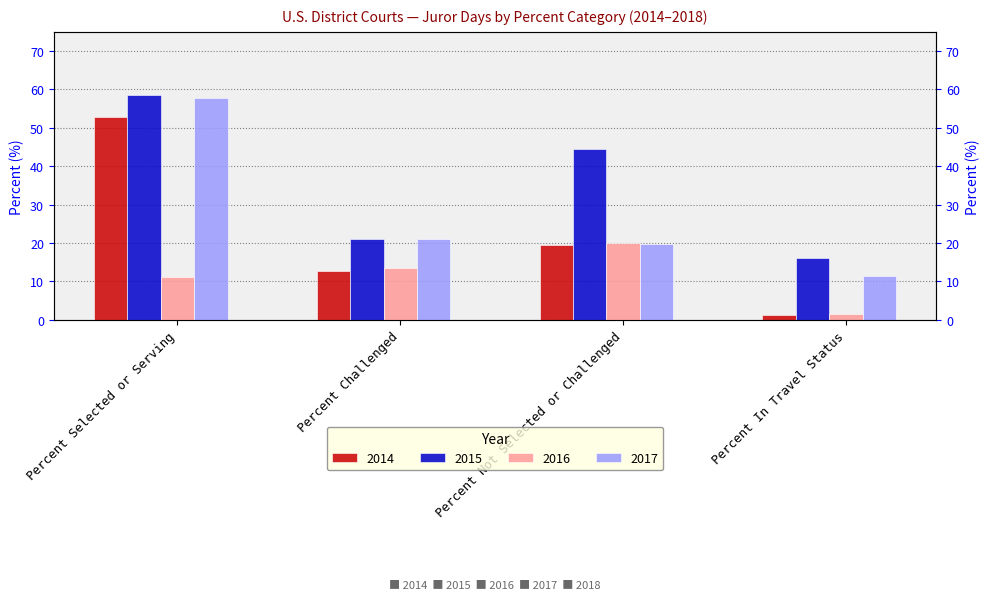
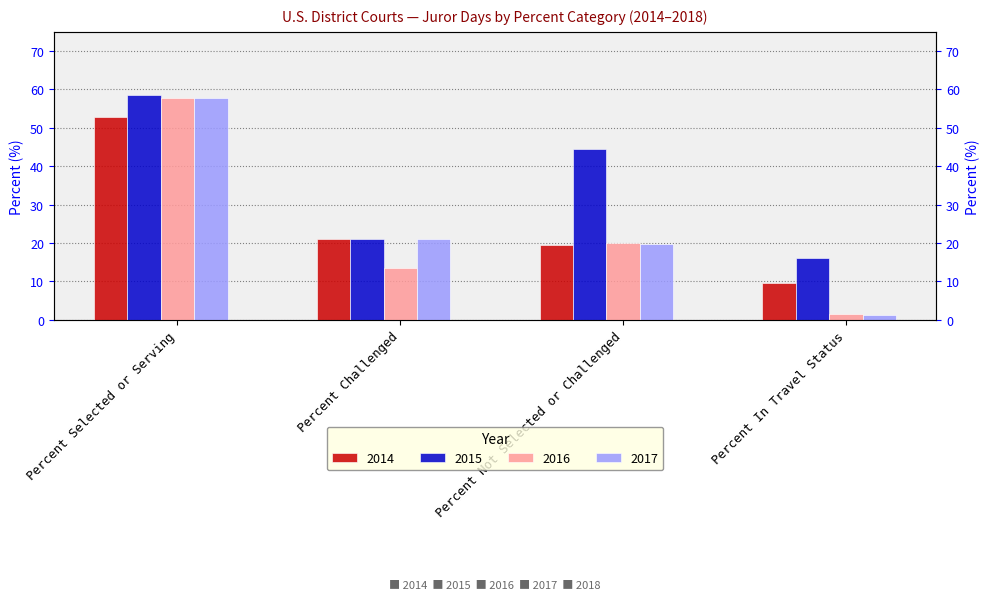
  {
    "2014": {
      "Percent Selected or Serving": 53,
-     "Percent Challenged": 13,
+     "Percent Challenged": 21,
      "Percent Not Selected or Challenged": 20,
-     "Percent In Travel Status": 1
+     "Percent In Travel Status": 10
    },
    "2015": {
      "Percent Selected or Serving": 58,
      "Percent Challenged": 21,
      "Percent Not Selected or Challenged": 45,
      "Percent In Travel Status": 16
    },
    "2016": {
-     "Percent Selected or Serving": 11,
+     "Percent Selected or Serving": 58,
      "Percent Challenged": 13,
      "Percent Not Selected or Challenged": 20,
      "Percent In Travel Status": 1
    },
    "2017": {
      "Percent Selected or Serving": 58,
      "Percent Challenged": 21,
      "Percent Not Selected or Challenged": 20,
-     "Percent In Travel Status": 11
+     "Percent In Travel Status": 1
    }
  }
